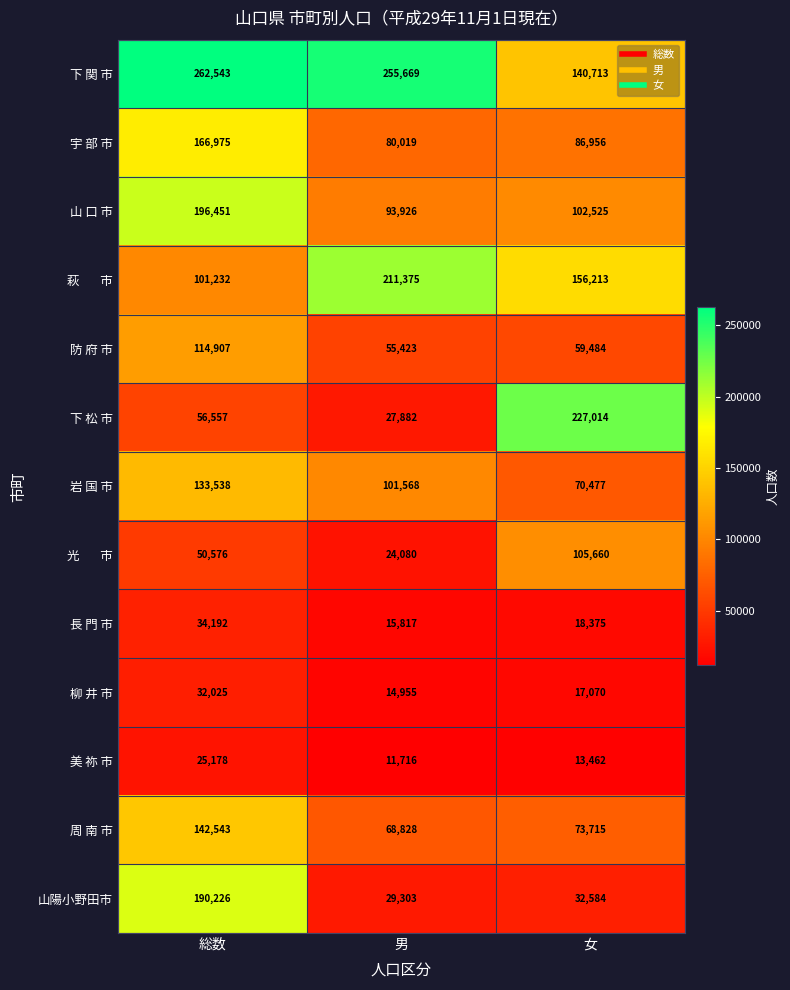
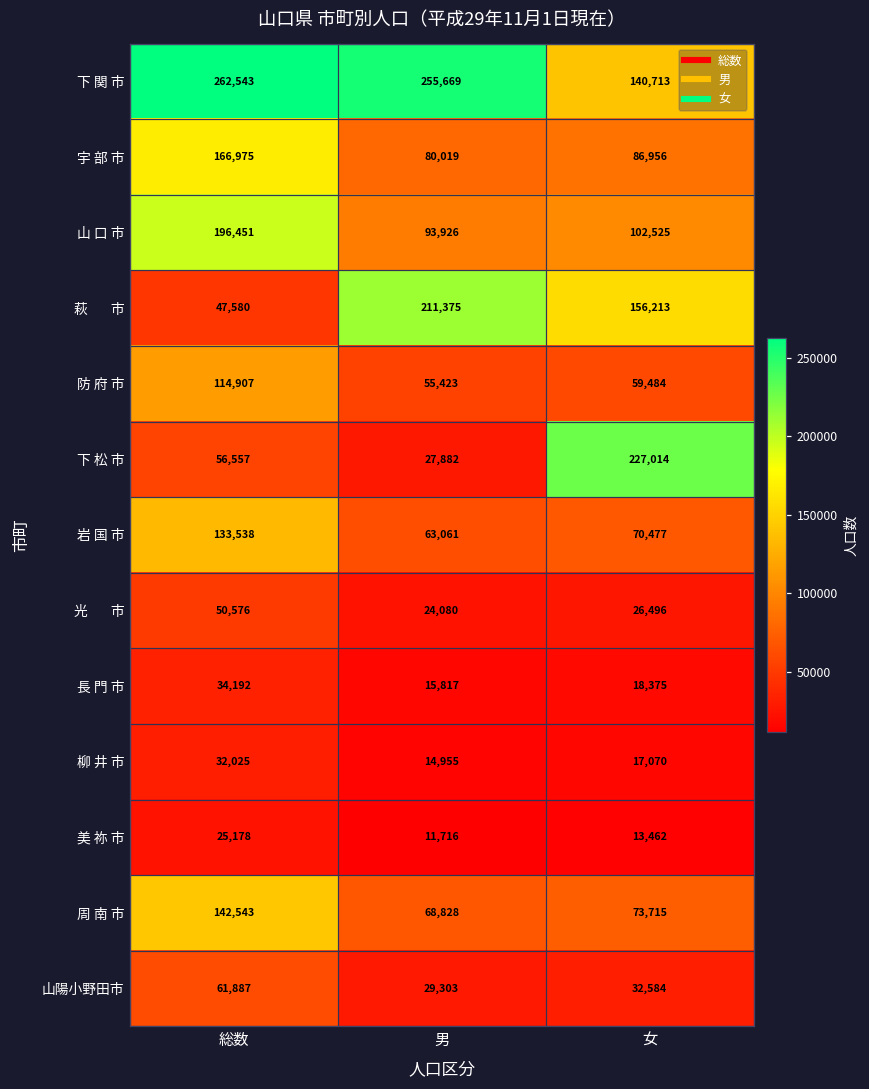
  {
    "下 関 市": {
      "総数": "262,543",
      "男": "255,669",
      "女": "140,713"
    },
    "宇 部 市": {
      "総数": "166,975",
      "男": "80,019",
      "女": "86,956"
    },
    "山 口 市": {
      "総数": "196,451",
      "男": "93,926",
      "女": "102,525"
    },
    "萩 市": {
-     "総数": "101,232",
+     "総数": "47,580",
      "男": "211,375",
      "女": "156,213"
    },
    "防 府 市": {
      "総数": "114,907",
      "男": "55,423",
      "女": "59,484"
    },
    "下 松 市": {
      "総数": "56,557",
      "男": "27,882",
      "女": "227,014"
    },
    "岩 国 市": {
      "総数": "133,538",
-     "男": "101,568",
+     "男": "63,061",
      "女": "70,477"
    },
    "光 市": {
      "総数": "50,576",
      "男": "24,080",
-     "女": "105,660"
+     "女": "26,496"
    },
    "長 門 市": {
      "総数": "34,192",
      "男": "15,817",
      "女": "18,375"
    },
    "柳 井 市": {
      "総数": "32,025",
      "男": "14,955",
      "女": "17,070"
    },
    "美 祢 市": {
      "総数": "25,178",
      "男": "11,716",
      "女": "13,462"
    },
    "周 南 市": {
      "総数": "142,543",
      "男": "68,828",
      "女": "73,715"
    },
    "山陽小野田市": {
-     "総数": "190,226",
+     "総数": "61,887",
      "男": "29,303",
      "女": "32,584"
    }
  }
